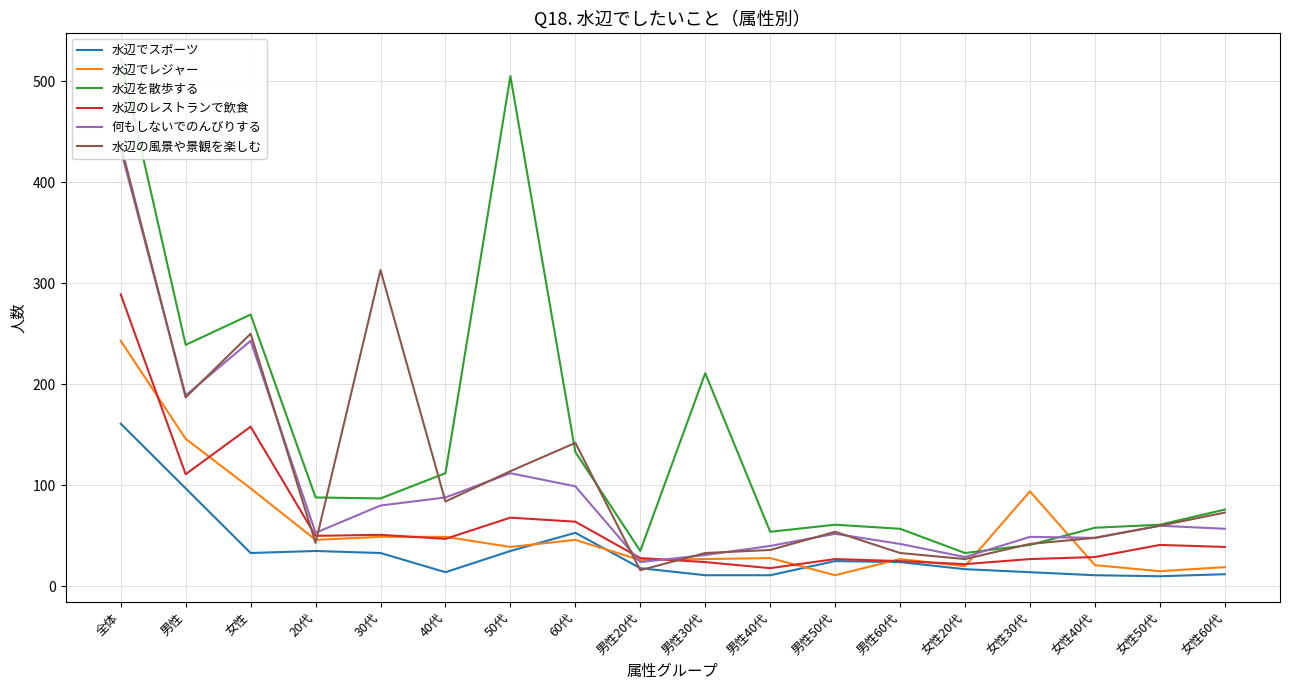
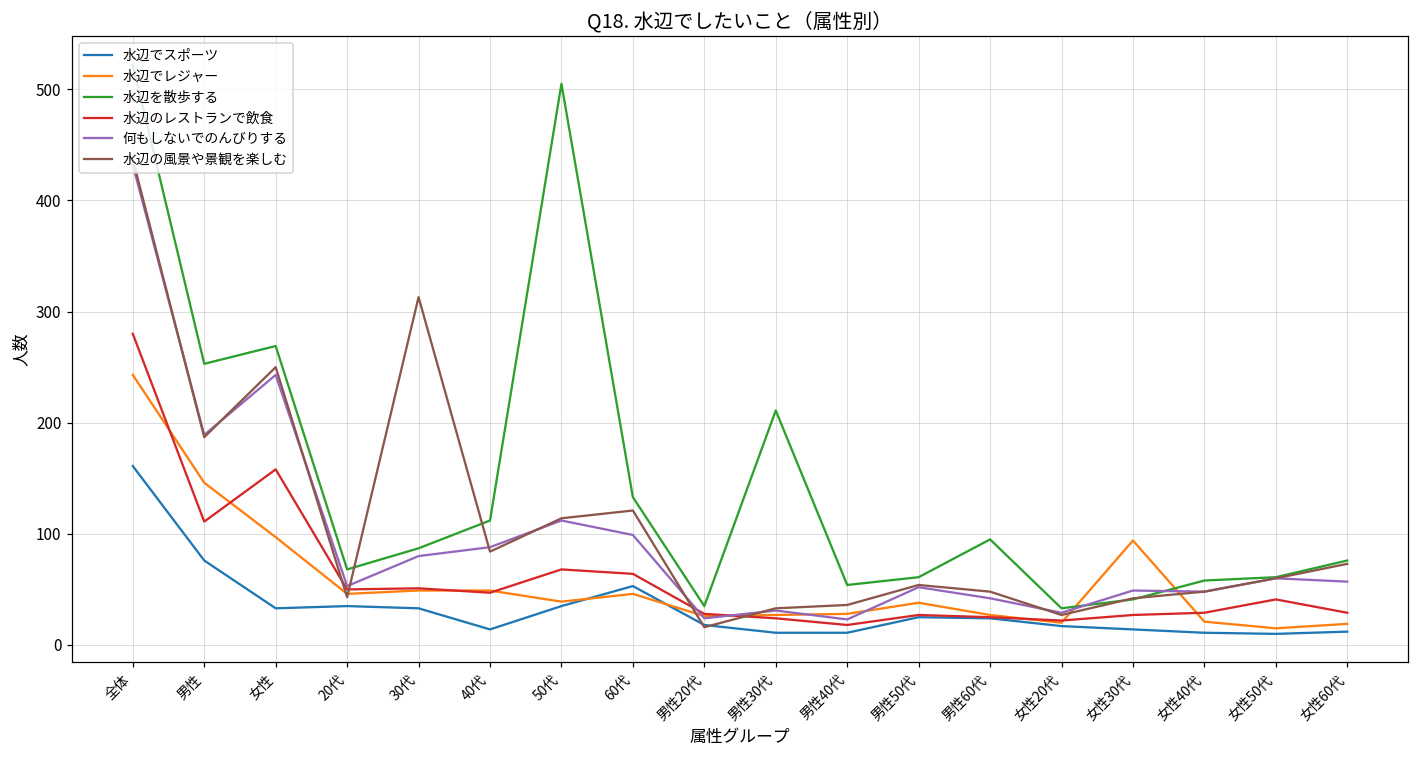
  {
    "水辺でスポーツ": {
      "全体": 161,
-     "男性": 97,
+     "男性": 76,
      "女性": 33,
      "20代": 35,
      "30代": 33,
      "40代": 14,
      "50代": 35,
      "60代": 53,
      "男性30代": 11,
      "男性40代": 11,
      "女性20代": 17,
      "女性30代": 14,
      "女性40代": 11,
      "女性50代": 10,
      "女性60代": 12
    },
    "水辺でレジャー": {
      "全体": 243,
      "男性": 146,
      "女性": 97,
      "20代": 46,
      "50代": 39,
      "60代": 46,
      "男性30代": 27,
      "男性40代": 28,
-     "男性50代": 11,
+     "男性50代": 38,
      "女性30代": 94,
      "女性40代": 21,
      "女性50代": 15,
      "女性60代": 19
    },
    "水辺を散歩する": {
-     "男性": 239,
+     "男性": 253,
      "女性": 269,
-     "20代": 88,
+     "20代": 68,
      "30代": 87,
      "40代": 112,
      "50代": 505,
      "60代": 133,
      "男性20代": 35,
      "男性30代": 211,
      "男性40代": 54,
      "男性50代": 61,
-     "男性60代": 57,
+     "男性60代": 95,
      "女性20代": 33,
      "女性40代": 58,
      "女性60代": 76
    },
    "水辺のレストランで飲食": {
-     "全体": 289,
+     "全体": 280,
      "男性": 111,
      "女性": 158,
      "20代": 50,
      "50代": 68,
      "60代": 64,
      "男性30代": 24,
      "男性40代": 18,
      "女性30代": 27,
      "女性40代": 29,
      "女性50代": 41,
-     "女性60代": 39
+     "女性60代": 29
    },
    "何もしないでのんびりする": {
      "女性": 243,
      "20代": 53,
      "30代": 80,
      "40代": 88,
      "60代": 99,
-     "男性40代": 40,
+     "男性40代": 23,
      "男性60代": 42,
      "女性30代": 49,
      "女性60代": 57
    },
    "水辺の風景や景観を楽しむ": {
      "女性": 250,
      "20代": 43,
      "30代": 313,
      "40代": 84,
-     "60代": 142,
+     "60代": 121,
      "男性40代": 36,
-     "男性60代": 33,
+     "男性60代": 48,
      "女性60代": 73
    }
  }
